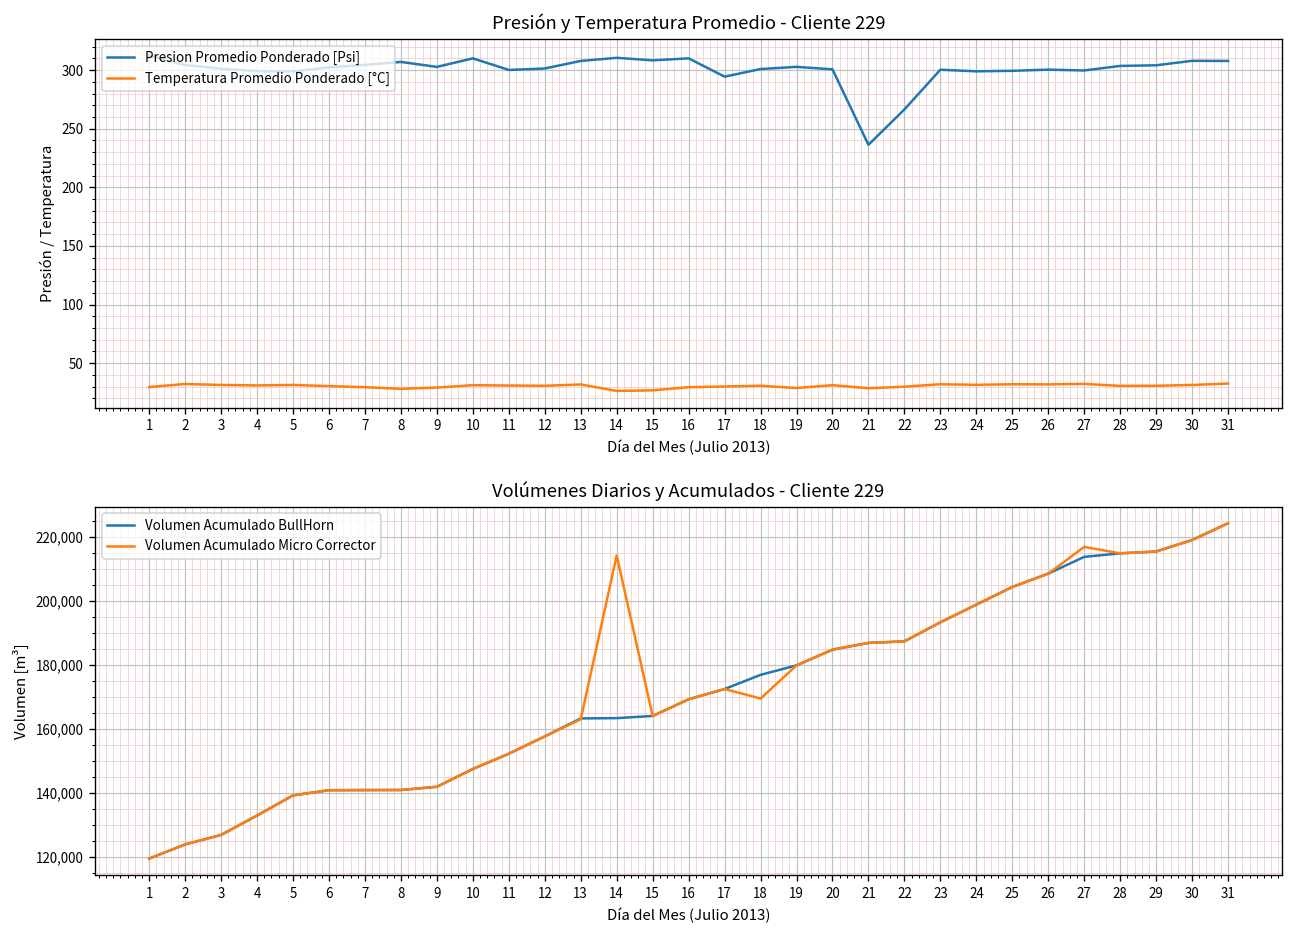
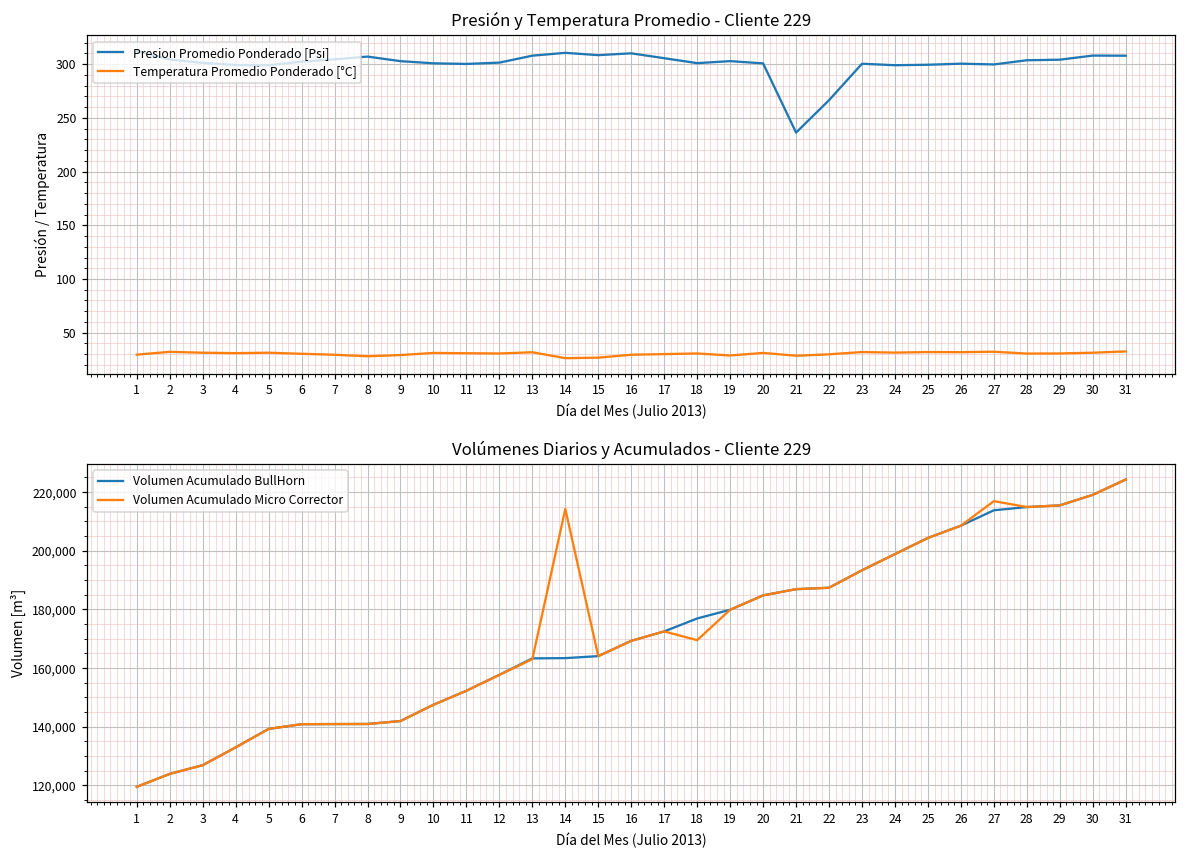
  {
    "Presión y Temperatura Promedio - Cliente 229": {
      "Presion Promedio Ponderado [Psi]": {
        "8": "310",
        "9": "300",
-       "10": "310",
+       "10": "300",
        "11": "300",
        "12": "300",
        "13": "310",
        "14": "310",
        "15": "310",
        "16": "310",
-       "17": "290",
+       "17": "310",
        "18": "300",
        "19": "300",
        "20": "300",
        "21": "240",
        "22": "270",
        "23": "300",
        "24": "300",
        "25": "300",
        "26": "300",
        "27": "300",
        "28": "300",
        "29": "300",
        "30": "310",
        "31": "310"
      },
      "Temperatura Promedio Ponderado [°C]": {
        "1": "30",
        "2": "30",
        "3": "30",
        "4": "30",
        "5": "30",
        "6": "30",
        "7": "30",
        "8": "30",
        "9": "30",
        "10": "30",
        "11": "30",
        "12": "30",
        "13": "30",
        "14": "30",
        "15": "30",
        "16": "30",
        "17": "30",
        "18": "30",
        "19": "30",
        "20": "30",
        "21": "30",
        "22": "30",
        "23": "30",
        "24": "30",
        "25": "30",
        "26": "30",
        "27": "30",
        "28": "30",
        "29": "30",
        "30": "30",
        "31": "30"
      }
    },
    "Volúmenes Diarios y Acumulados - Cliente 229": {
      "Volumen Acumulado BullHorn": {
        "14": "163,000",
        "18": "177,000",
        "27": "214,000"
      },
      "Volumen Acumulado Micro Corrector": {
        "14": "214,000",
        "18": "170,000",
        "27": "217,000"
      }
    }
  }
